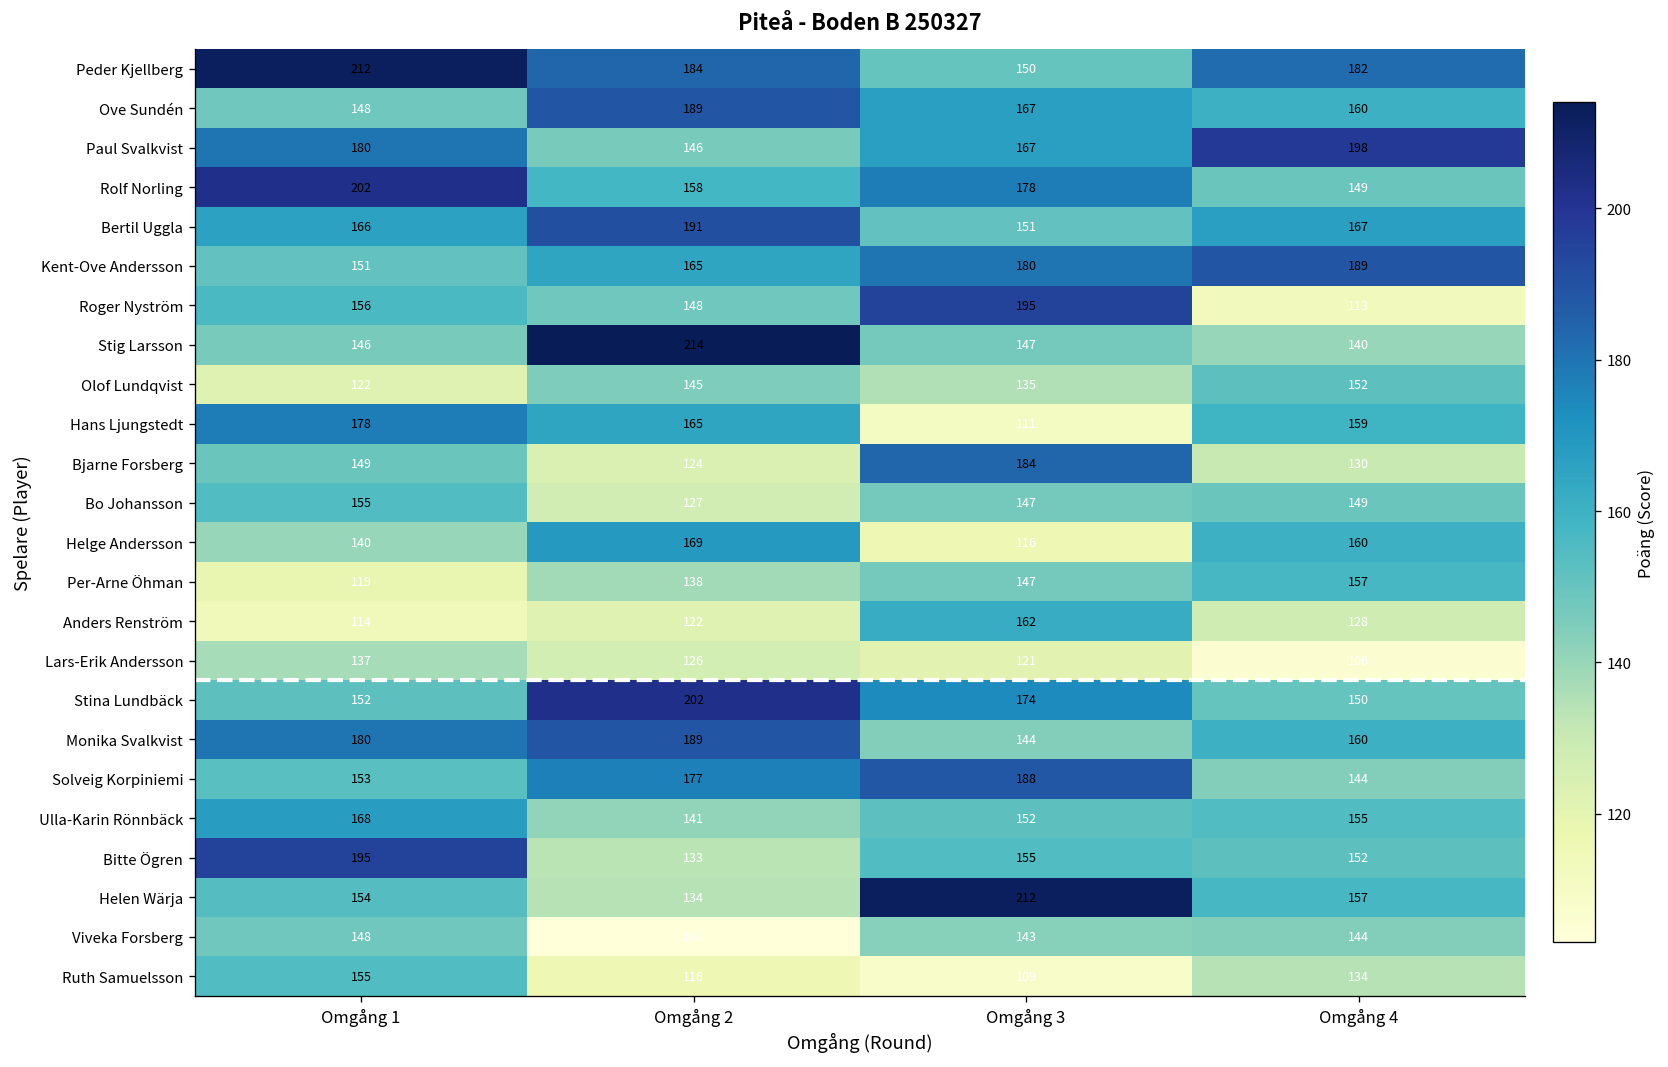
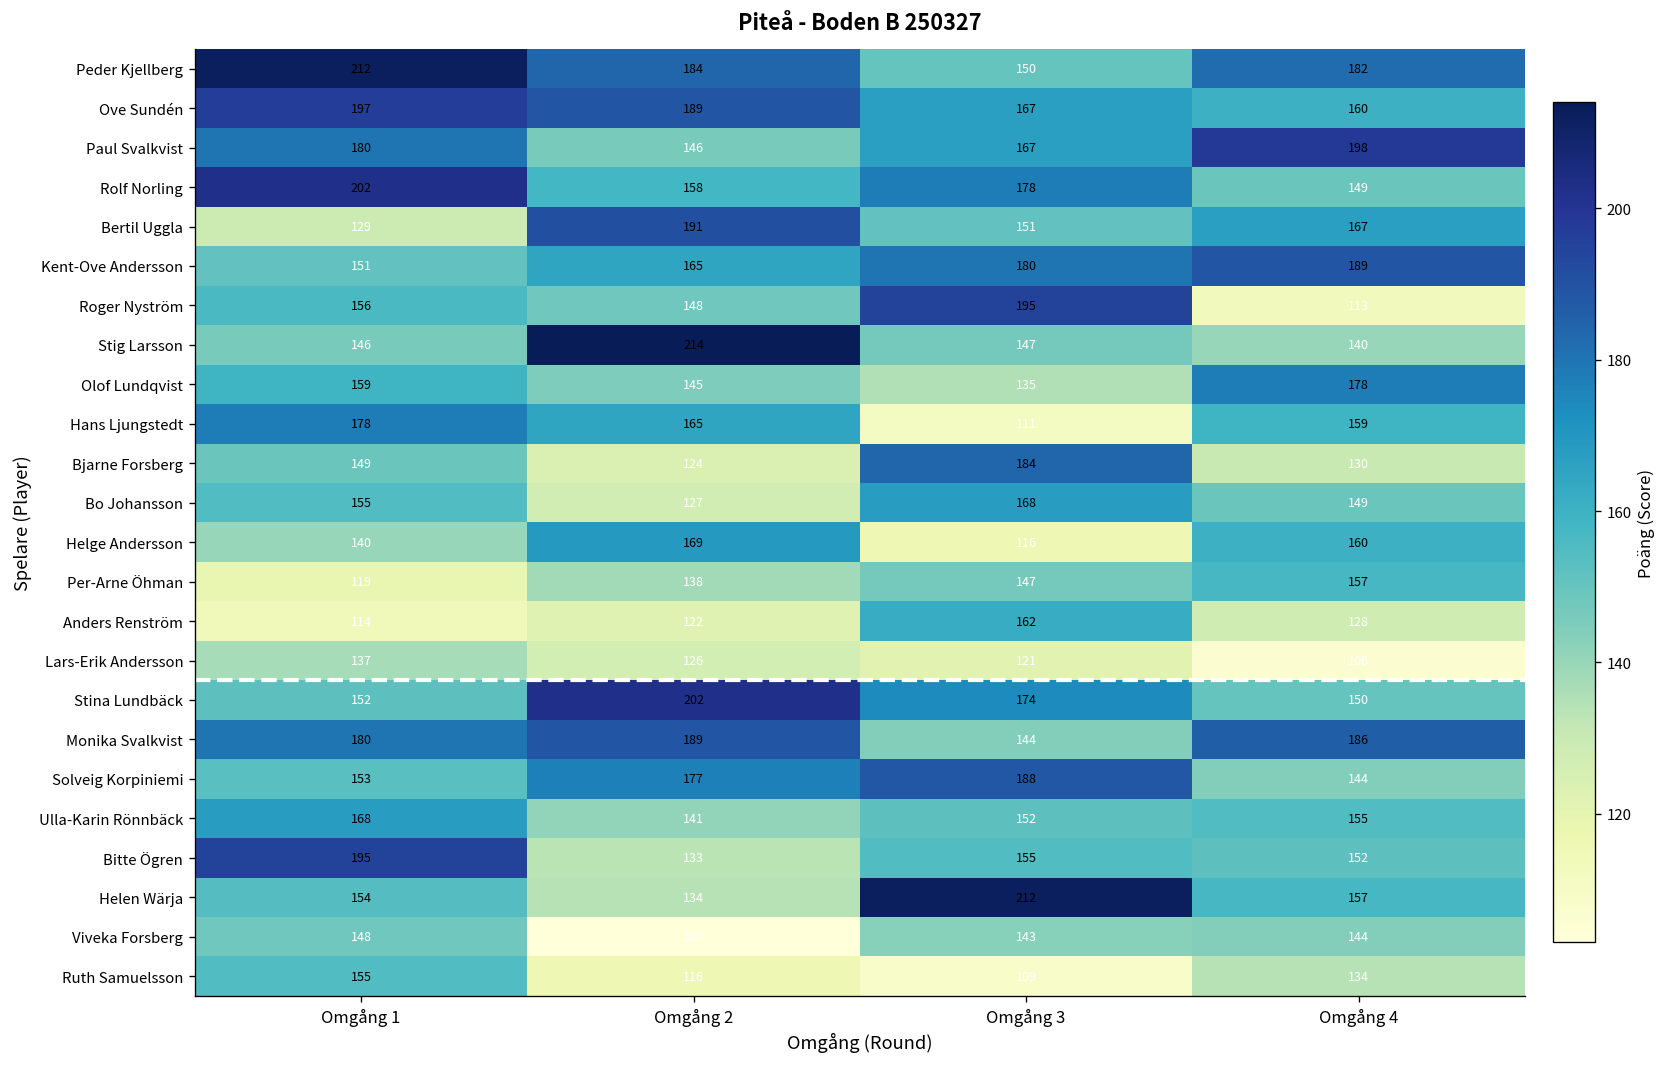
  {
    "Peder Kjellberg": {
      "Omgång 1": 212,
      "Omgång 2": 184,
      "Omgång 3": 150,
      "Omgång 4": 182
    },
    "Ove Sundén": {
-     "Omgång 1": 148,
+     "Omgång 1": 197,
      "Omgång 2": 189,
      "Omgång 3": 167,
      "Omgång 4": 160
    },
    "Paul Svalkvist": {
      "Omgång 1": 180,
      "Omgång 2": 146,
      "Omgång 3": 167,
      "Omgång 4": 198
    },
    "Rolf Norling": {
      "Omgång 1": 202,
      "Omgång 2": 158,
      "Omgång 3": 178,
      "Omgång 4": 149
    },
    "Bertil Uggla": {
-     "Omgång 1": 166,
+     "Omgång 1": 129,
      "Omgång 2": 191,
      "Omgång 3": 151,
      "Omgång 4": 167
    },
    "Kent-Ove Andersson": {
      "Omgång 1": 151,
      "Omgång 2": 165,
      "Omgång 3": 180,
      "Omgång 4": 189
    },
    "Roger Nyström": {
      "Omgång 1": 156,
      "Omgång 2": 148,
      "Omgång 3": 195,
      "Omgång 4": 113
    },
    "Stig Larsson": {
      "Omgång 1": 146,
      "Omgång 2": 214,
      "Omgång 3": 147,
      "Omgång 4": 140
    },
    "Olof Lundqvist": {
-     "Omgång 1": 122,
+     "Omgång 1": 159,
      "Omgång 2": 145,
      "Omgång 3": 135,
-     "Omgång 4": 152
+     "Omgång 4": 178
    },
    "Hans Ljungstedt": {
      "Omgång 1": 178,
      "Omgång 2": 165,
      "Omgång 3": 111,
      "Omgång 4": 159
    },
    "Bjarne Forsberg": {
      "Omgång 1": 149,
      "Omgång 2": 124,
      "Omgång 3": 184,
      "Omgång 4": 130
    },
    "Bo Johansson": {
      "Omgång 1": 155,
      "Omgång 2": 127,
-     "Omgång 3": 147,
+     "Omgång 3": 168,
      "Omgång 4": 149
    },
    "Helge Andersson": {
      "Omgång 1": 140,
      "Omgång 2": 169,
      "Omgång 3": 116,
      "Omgång 4": 160
    },
    "Per-Arne Öhman": {
      "Omgång 1": 119,
      "Omgång 2": 138,
      "Omgång 3": 147,
      "Omgång 4": 157
    },
    "Anders Renström": {
      "Omgång 1": 114,
      "Omgång 2": 122,
      "Omgång 3": 162,
      "Omgång 4": 128
    },
    "Lars-Erik Andersson": {
      "Omgång 1": 137,
      "Omgång 2": 126,
      "Omgång 3": 121
    },
    "Stina Lundbäck": {
      "Omgång 1": 152,
      "Omgång 2": 202,
      "Omgång 3": 174,
      "Omgång 4": 150
    },
    "Monika Svalkvist": {
      "Omgång 1": 180,
      "Omgång 2": 189,
      "Omgång 3": 144,
-     "Omgång 4": 160
+     "Omgång 4": 186
    },
    "Solveig Korpiniemi": {
      "Omgång 1": 153,
      "Omgång 2": 177,
      "Omgång 3": 188,
      "Omgång 4": 144
    },
    "Ulla-Karin Rönnbäck": {
      "Omgång 1": 168,
      "Omgång 2": 141,
      "Omgång 3": 152,
      "Omgång 4": 155
    },
    "Bitte Ögren": {
      "Omgång 1": 195,
      "Omgång 2": 133,
      "Omgång 3": 155,
      "Omgång 4": 152
    },
    "Helen Wärja": {
      "Omgång 1": 154,
      "Omgång 2": 134,
      "Omgång 3": 212,
      "Omgång 4": 157
    },
    "Viveka Forsberg": {
      "Omgång 1": 148,
      "Omgång 3": 143,
      "Omgång 4": 144
    },
    "Ruth Samuelsson": {
      "Omgång 1": 155,
      "Omgång 2": 116,
      "Omgång 3": 109,
      "Omgång 4": 134
    }
  }
